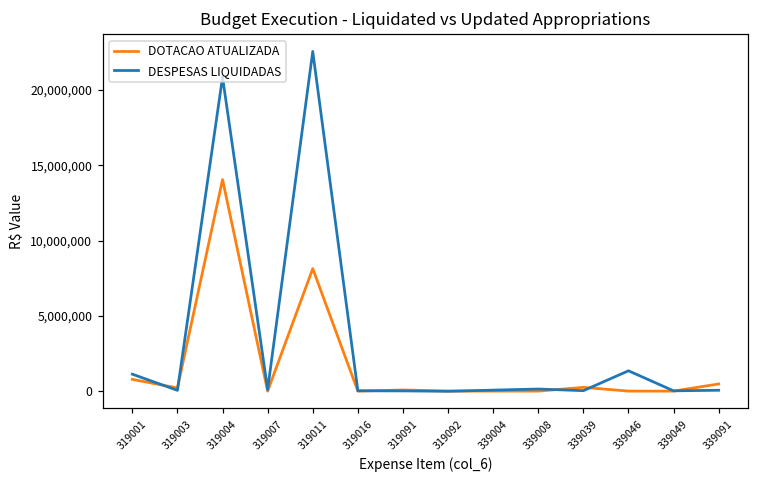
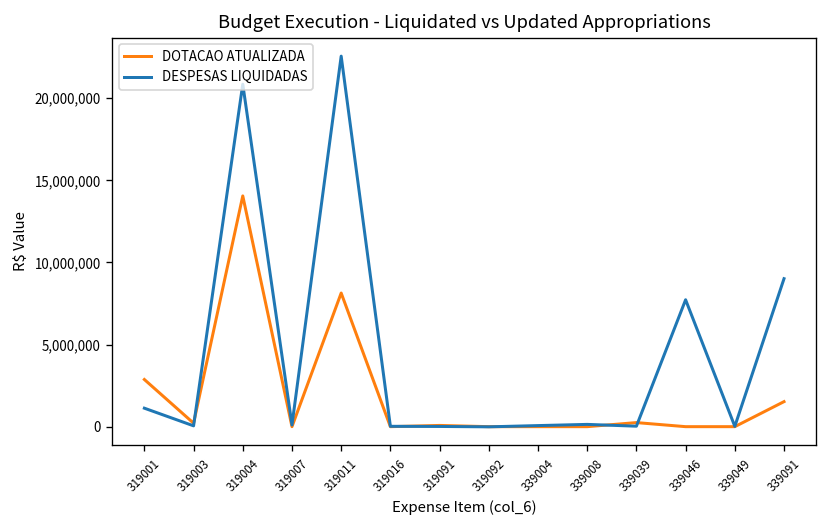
  {
    "DOTACAO ATUALIZADA": {
-     "319001": "800,000",
+     "319001": "2,900,000",
      "319004": "14,100,000",
      "319011": "8,100,000",
      "339039": "200,000",
      "339046": "0",
-     "339091": "500,000"
+     "339091": "1,500,000"
    },
    "DESPESAS LIQUIDADAS": {
      "319001": "1,100,000",
      "319011": "22,600,000",
      "339039": "0",
-     "339046": "1,300,000",
-     "339091": "100,000"
+     "339046": "7,700,000",
+     "339091": "9,000,000"
    }
  }
